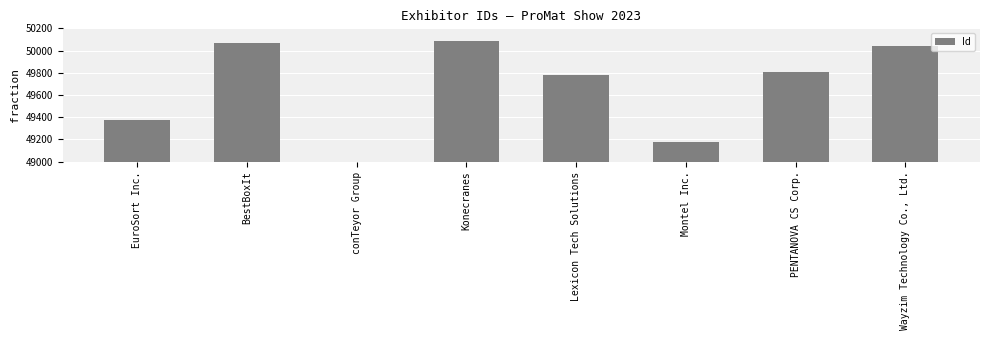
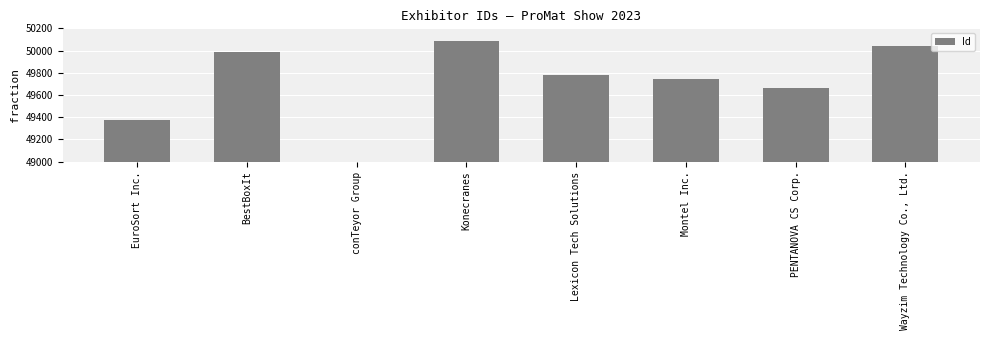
  {
    "EuroSort Inc.": 49380,
-   "BestBoxIt": 50070,
+   "BestBoxIt": 49990,
    "conTeyor Group": 48990,
    "Konecranes": 50080,
    "Lexicon Tech Solutions": 49780,
-   "Montel Inc.": 49180,
-   "PENTANOVA CS Corp.": 49800,
+   "Montel Inc.": 49750,
+   "PENTANOVA CS Corp.": 49670,
    "Wayzim Technology Co., Ltd.": 50040
  }
